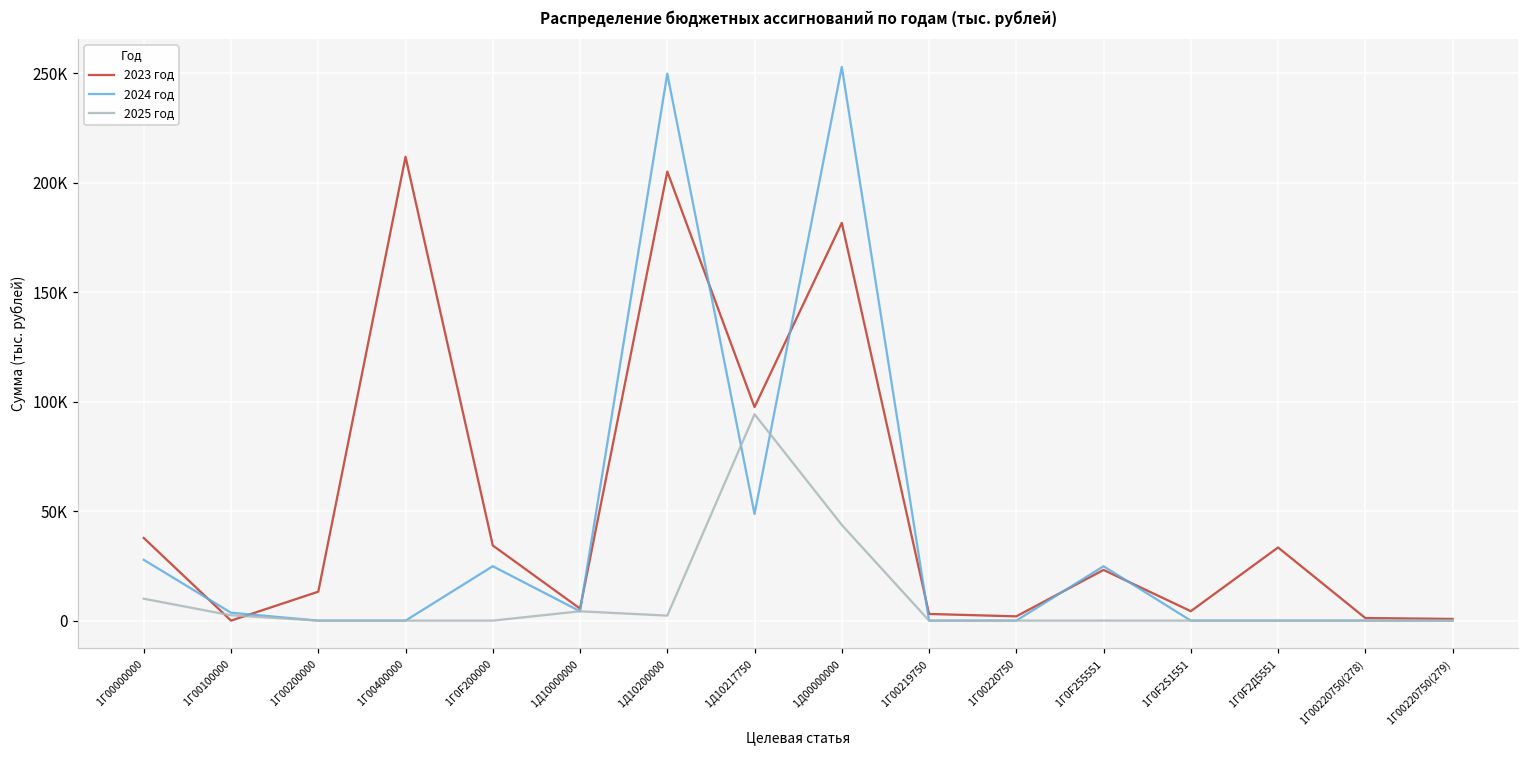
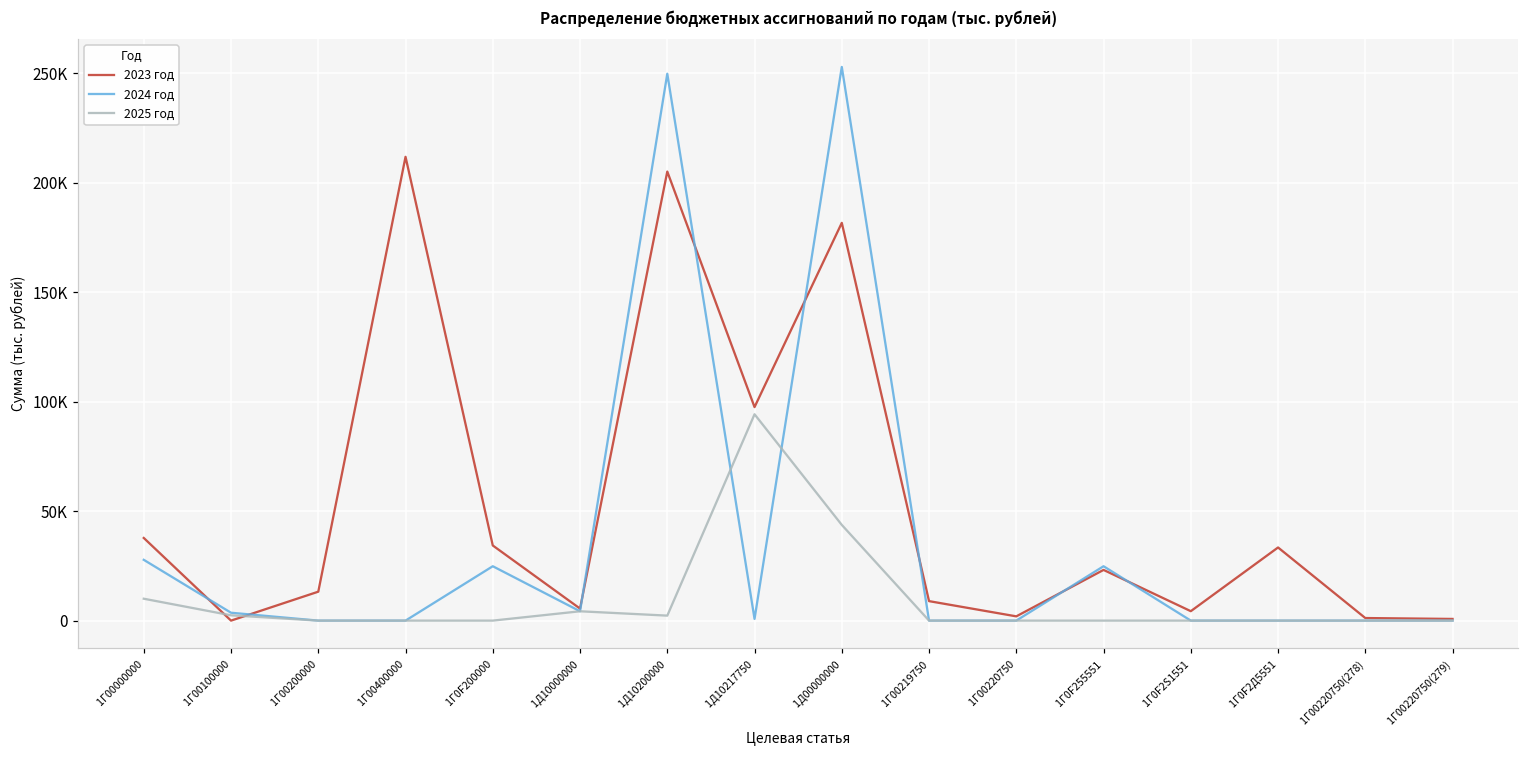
  {
    "2023 год": {
      "1Г00000000": 38000,
      "1Г00100000": 0,
      "1Г00200000": 13000,
      "1Г00400000": 212000,
      "1Г0F200000": 34000,
      "1Д10200000": 205000,
      "1Д10217750": 98000,
      "1Д00000000": 182000,
-     "1Г00219750": 3000,
+     "1Г00219750": 9000,
      "1Г00220750": 2000,
      "1Г0F255551": 23000,
      "1Г0F2S1551": 4000,
      "1Г0F2Д5551": 33000
    },
    "2024 год": {
      "1Г00000000": 28000,
      "1Г0F200000": 25000,
      "1Д10200000": 250000,
-     "1Д10217750": 49000,
+     "1Д10217750": 1000,
      "1Д00000000": 253000,
      "1Г0F255551": 25000
    },
    "2025 год": {
      "1Г00000000": 10000,
      "1Г0F200000": 0,
      "1Д10200000": 2000,
      "1Д10217750": 94000,
      "1Д00000000": 44000,
      "1Г0F255551": 0
    }
  }
